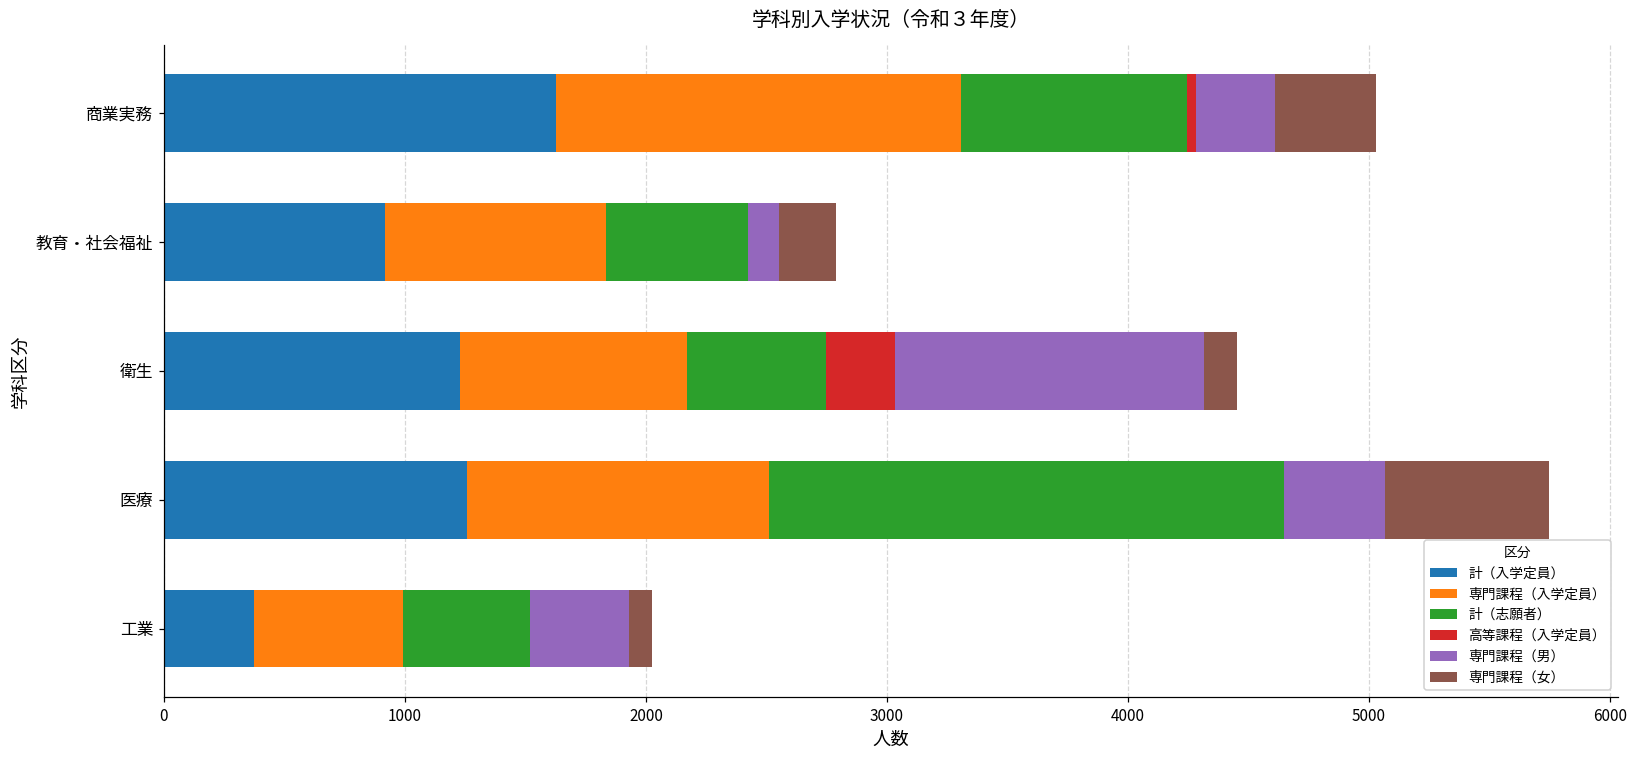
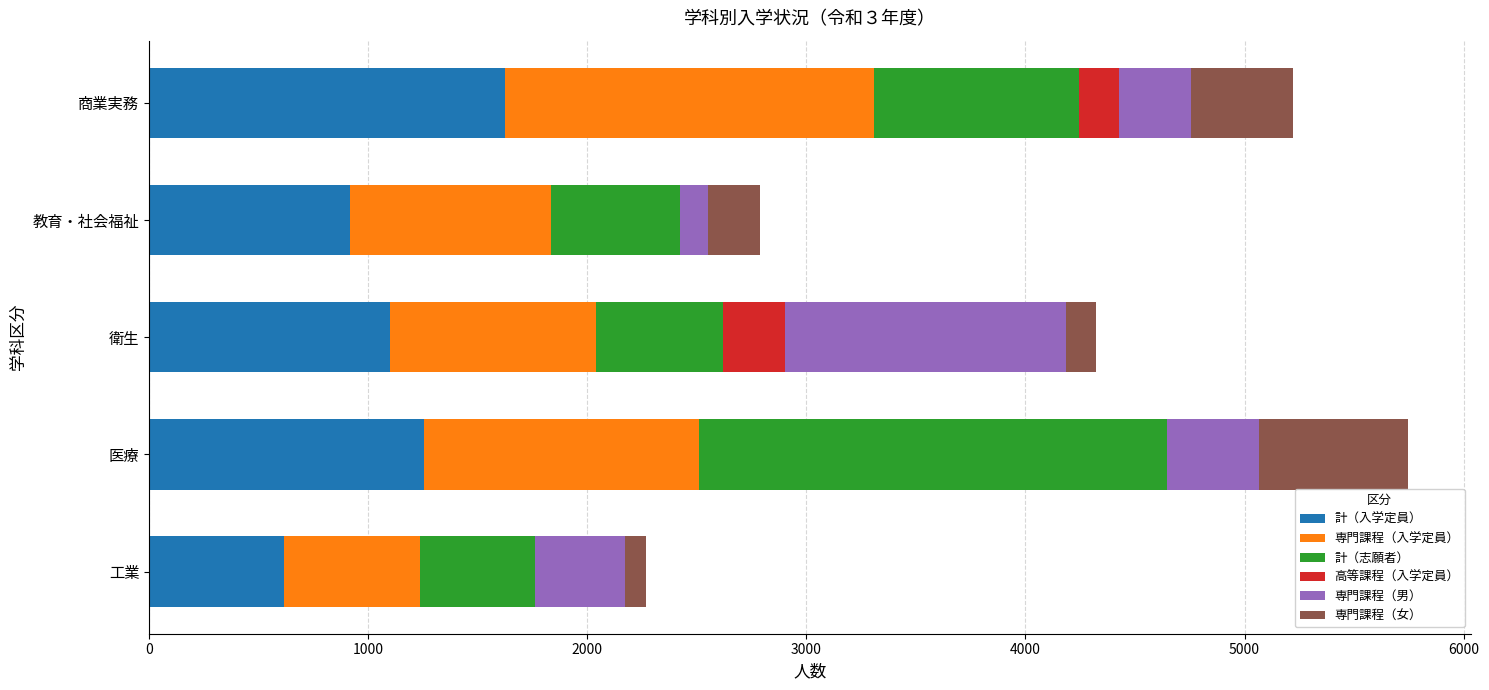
  {
    "計（入学定員）": {
      "商業実務": 1630,
      "教育・社会福祉": 920,
-     "衛生": 1230,
+     "衛生": 1100,
      "医療": 1260,
-     "工業": 380
+     "工業": 620
    },
    "専門課程（入学定員）": {
      "商業実務": 1680,
      "教育・社会福祉": 920,
      "衛生": 940,
      "医療": 1260,
      "工業": 620
    },
    "計（志願者）": {
      "商業実務": 940,
      "教育・社会福祉": 590,
      "衛生": 580,
      "医療": 2130,
      "工業": 530
    },
    "高等課程（入学定員）": {
-     "商業実務": 40,
+     "商業実務": 180,
      "教育・社会福祉": 0,
      "衛生": 280,
      "医療": 0,
      "工業": 0
    },
    "専門課程（男）": {
      "商業実務": 330,
      "教育・社会福祉": 130,
      "衛生": 1280,
      "医療": 420,
      "工業": 410
    },
    "専門課程（女）": {
-     "商業実務": 420,
+     "商業実務": 470,
      "教育・社会福祉": 230,
      "衛生": 140,
      "医療": 680,
      "工業": 100
    }
  }
